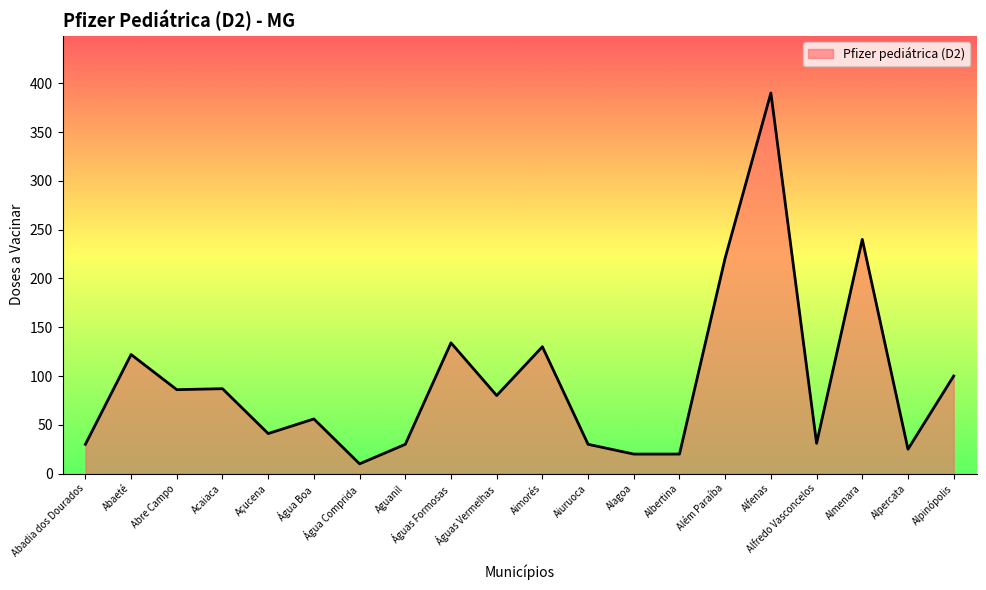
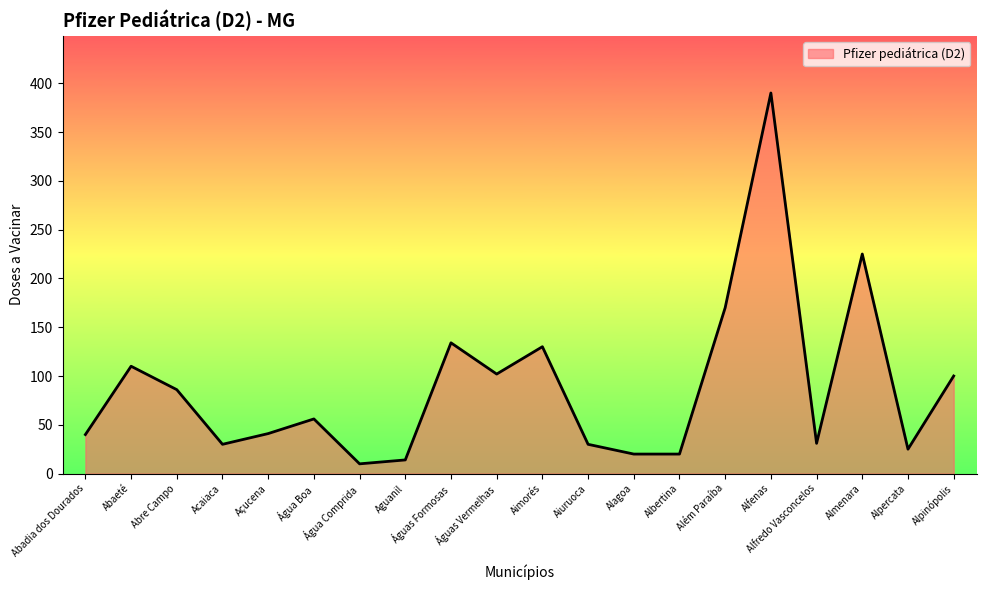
  {
-   "Abadia dos Dourados": 30,
-   "Abaeté": 120,
+   "Abadia dos Dourados": 40,
+   "Abaeté": 110,
    "Abre Campo": 90,
-   "Acaiaca": 90,
+   "Acaiaca": 30,
    "Açucena": 40,
    "Água Boa": 60,
    "Água Comprida": 10,
-   "Aguanil": 30,
+   "Aguanil": 10,
    "Águas Formosas": 130,
-   "Águas Vermelhas": 80,
+   "Águas Vermelhas": 100,
    "Aimorés": 130,
    "Aiuruoca": 30,
    "Alagoa": 20,
    "Albertina": 20,
-   "Além Paraíba": 220,
+   "Além Paraíba": 170,
    "Alfenas": 390,
    "Alfredo Vasconcelos": 30,
-   "Almenara": 240,
+   "Almenara": 230,
    "Alpercata": 30,
    "Alpinópolis": 100
  }
